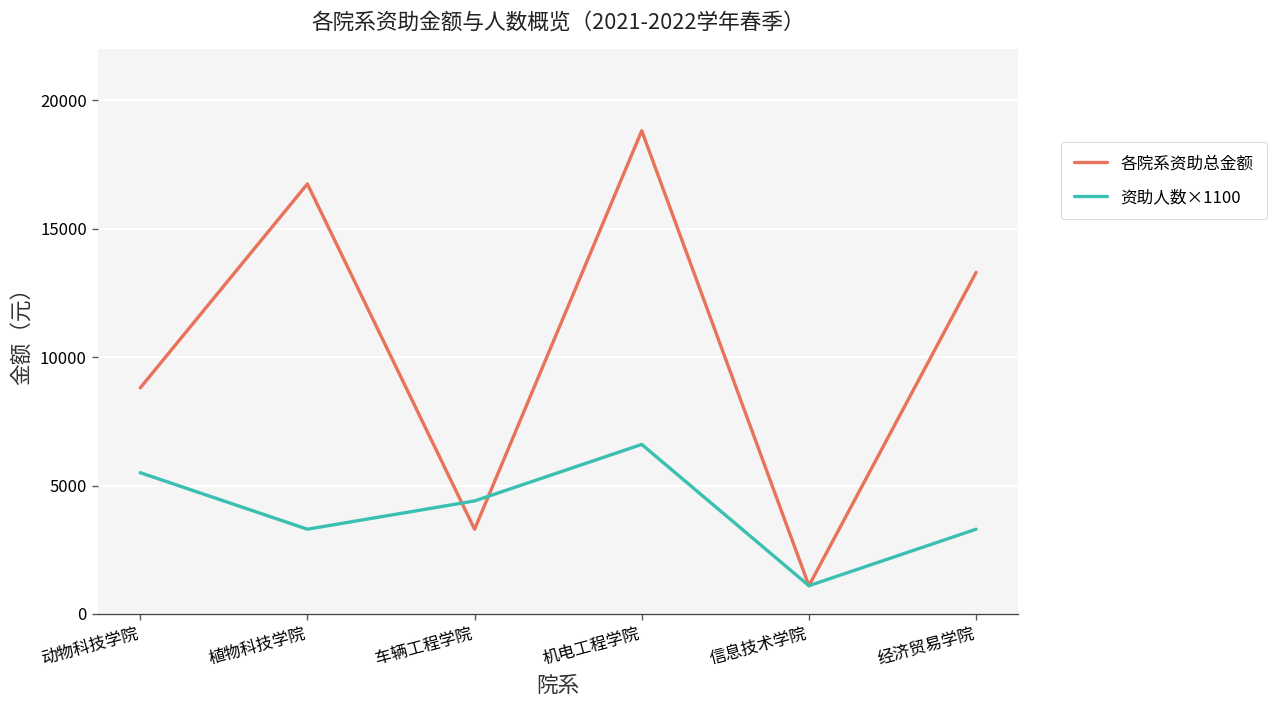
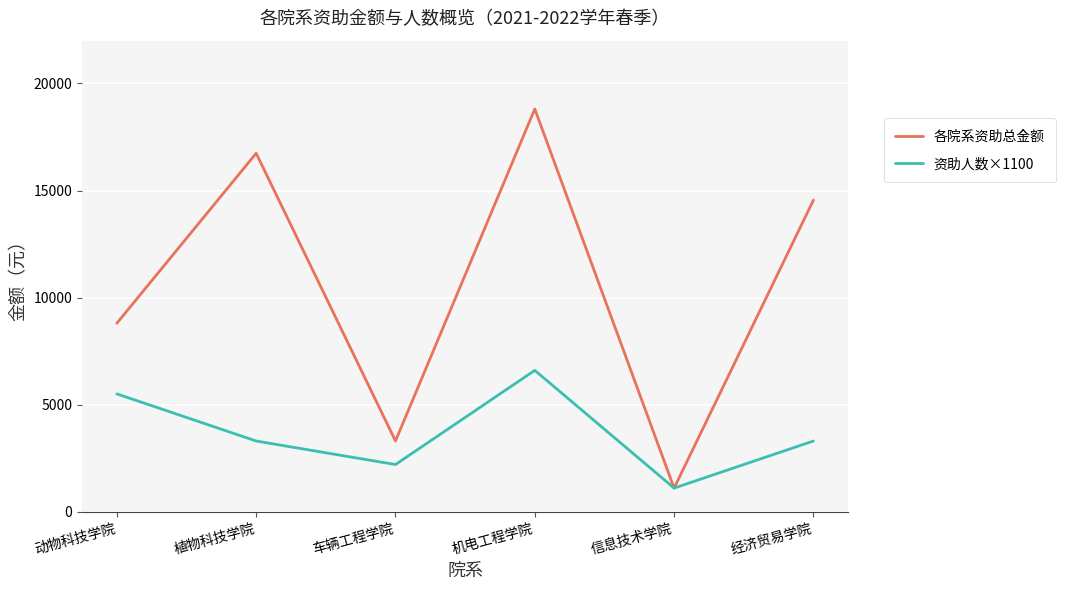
  {
    "各院系资助总金额": {
      "动物科技学院": 8800,
      "植物科技学院": 16700,
      "车辆工程学院": 3300,
      "机电工程学院": 18800,
-     "经济贸易学院": 13300
+     "经济贸易学院": 14600
    },
    "资助人数×1100": {
      "动物科技学院": 5500,
      "植物科技学院": 3300,
-     "车辆工程学院": 4400,
+     "车辆工程学院": 2200,
      "机电工程学院": 6600,
      "经济贸易学院": 3300
    }
  }
